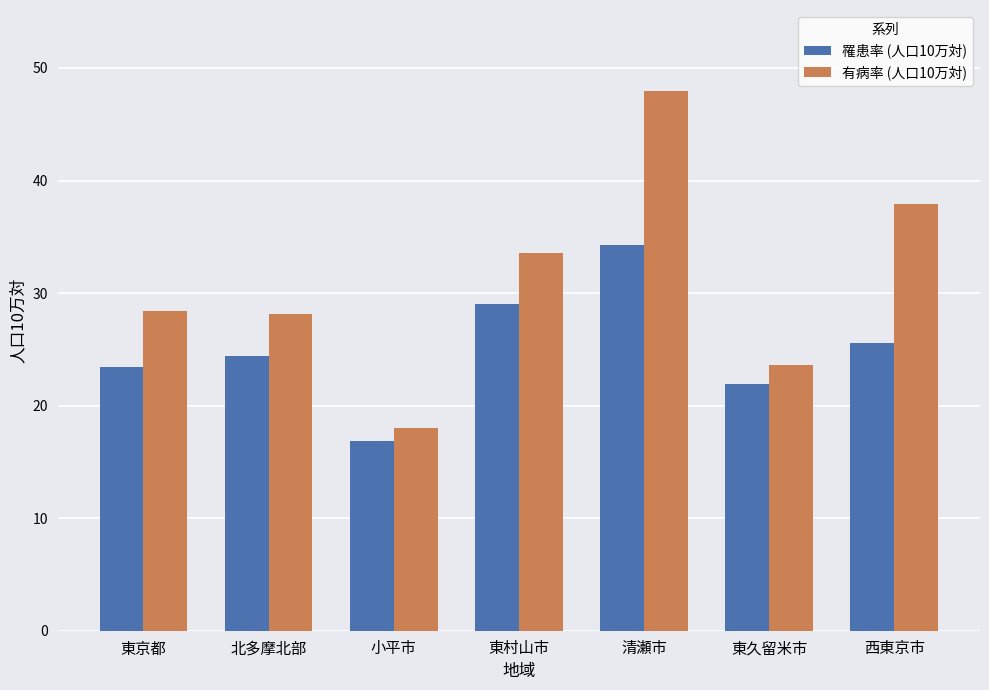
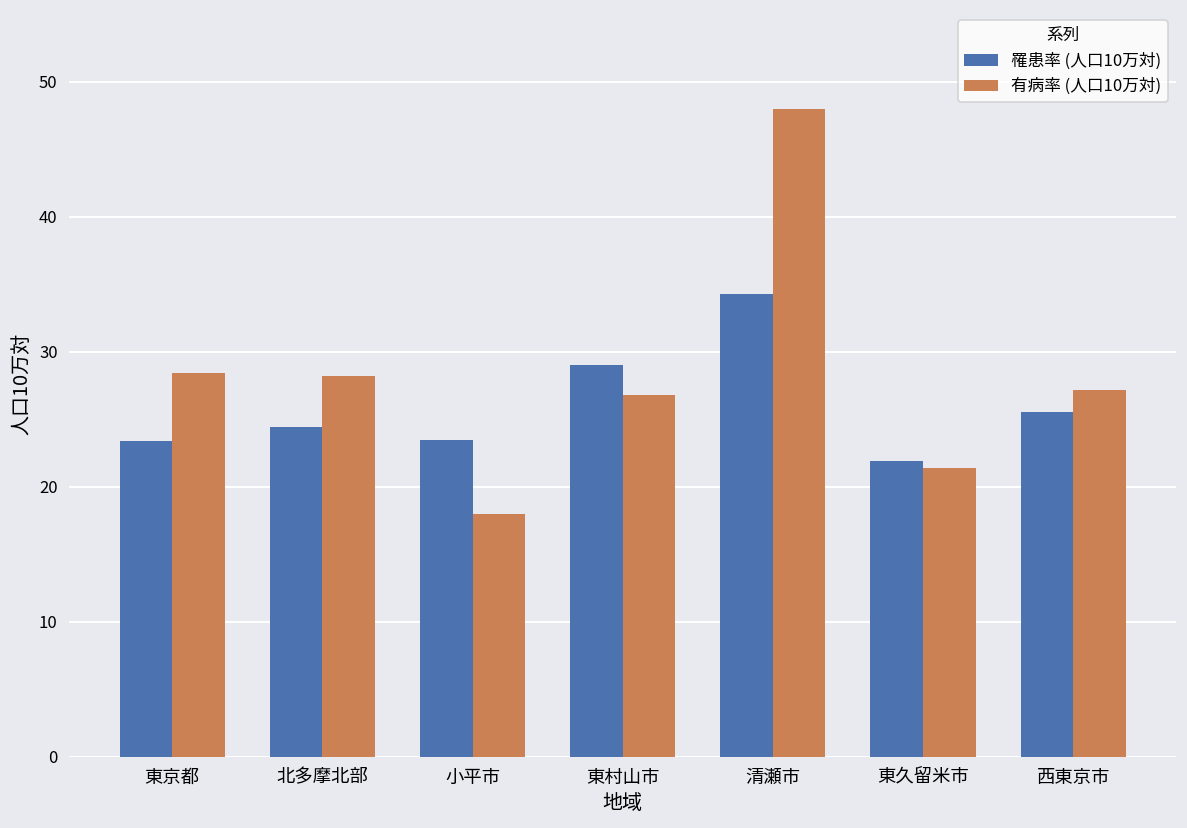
  {
    "罹患率 (人口10万対)": {
      "東京都": 23.4,
      "北多摩北部": 24.4,
-     "小平市": 16.9,
+     "小平市": 23.4,
      "東村山市": 29.0,
      "清瀬市": 34.3,
      "東久留米市": 21.9,
      "西東京市": 25.6
    },
    "有病率 (人口10万対)": {
      "東京都": 28.4,
      "北多摩北部": 28.2,
      "小平市": 18.0,
-     "東村山市": 33.6,
+     "東村山市": 26.8,
      "清瀬市": 48.0,
-     "東久留米市": 23.6,
-     "西東京市": 37.9
+     "東久留米市": 21.4,
+     "西東京市": 27.2
    }
  }
